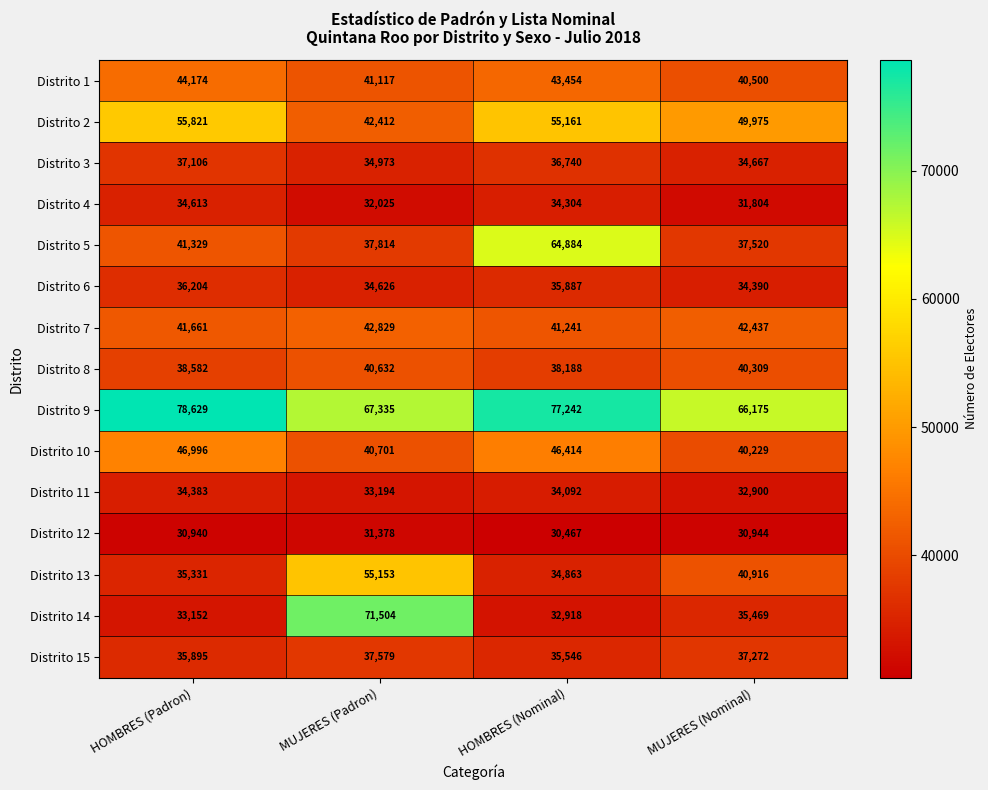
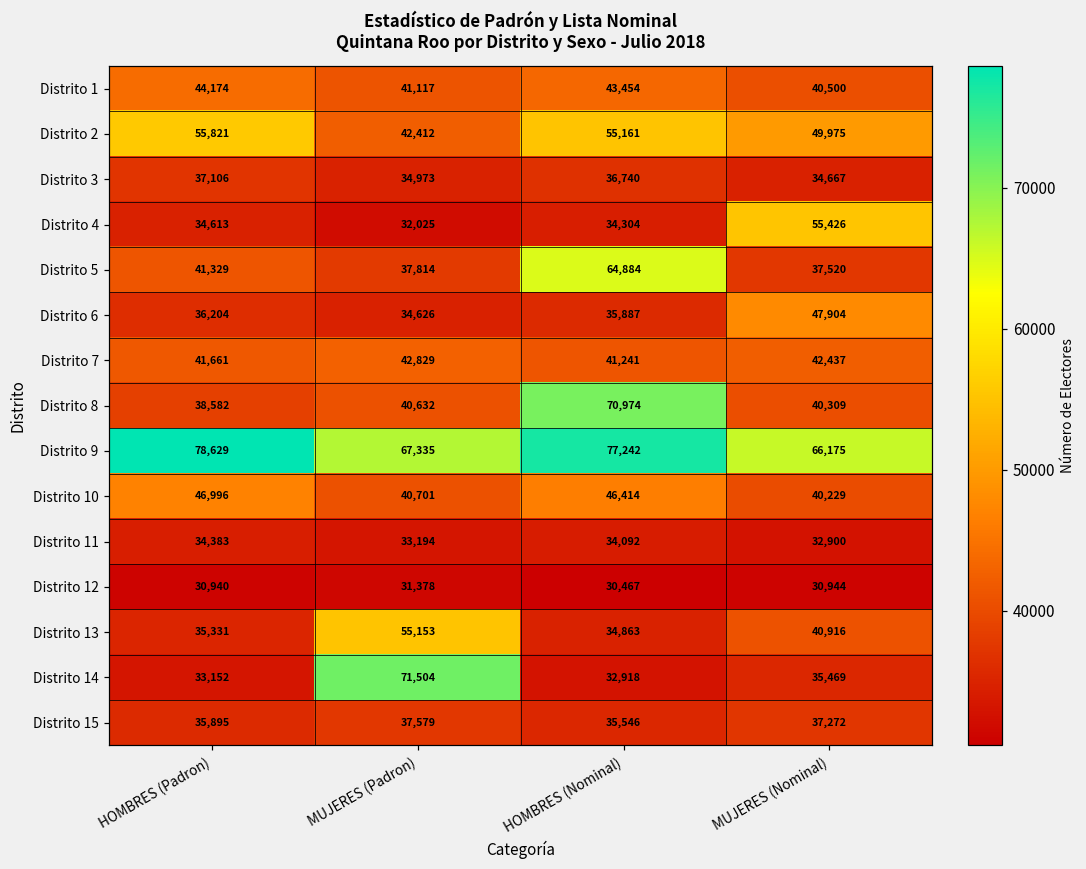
  {
    "Distrito 1": {
      "HOMBRES (Padron)": "44,174",
      "MUJERES (Padron)": "41,117",
      "HOMBRES (Nominal)": "43,454",
      "MUJERES (Nominal)": "40,500"
    },
    "Distrito 2": {
      "HOMBRES (Padron)": "55,821",
      "MUJERES (Padron)": "42,412",
      "HOMBRES (Nominal)": "55,161",
      "MUJERES (Nominal)": "49,975"
    },
    "Distrito 3": {
      "HOMBRES (Padron)": "37,106",
      "MUJERES (Padron)": "34,973",
      "HOMBRES (Nominal)": "36,740",
      "MUJERES (Nominal)": "34,667"
    },
    "Distrito 4": {
      "HOMBRES (Padron)": "34,613",
      "MUJERES (Padron)": "32,025",
      "HOMBRES (Nominal)": "34,304",
-     "MUJERES (Nominal)": "31,804"
+     "MUJERES (Nominal)": "55,426"
    },
    "Distrito 5": {
      "HOMBRES (Padron)": "41,329",
      "MUJERES (Padron)": "37,814",
      "HOMBRES (Nominal)": "64,884",
      "MUJERES (Nominal)": "37,520"
    },
    "Distrito 6": {
      "HOMBRES (Padron)": "36,204",
      "MUJERES (Padron)": "34,626",
      "HOMBRES (Nominal)": "35,887",
-     "MUJERES (Nominal)": "34,390"
+     "MUJERES (Nominal)": "47,904"
    },
    "Distrito 7": {
      "HOMBRES (Padron)": "41,661",
      "MUJERES (Padron)": "42,829",
      "HOMBRES (Nominal)": "41,241",
      "MUJERES (Nominal)": "42,437"
    },
    "Distrito 8": {
      "HOMBRES (Padron)": "38,582",
      "MUJERES (Padron)": "40,632",
-     "HOMBRES (Nominal)": "38,188",
+     "HOMBRES (Nominal)": "70,974",
      "MUJERES (Nominal)": "40,309"
    },
    "Distrito 9": {
      "HOMBRES (Padron)": "78,629",
      "MUJERES (Padron)": "67,335",
      "HOMBRES (Nominal)": "77,242",
      "MUJERES (Nominal)": "66,175"
    },
    "Distrito 10": {
      "HOMBRES (Padron)": "46,996",
      "MUJERES (Padron)": "40,701",
      "HOMBRES (Nominal)": "46,414",
      "MUJERES (Nominal)": "40,229"
    },
    "Distrito 11": {
      "HOMBRES (Padron)": "34,383",
      "MUJERES (Padron)": "33,194",
      "HOMBRES (Nominal)": "34,092",
      "MUJERES (Nominal)": "32,900"
    },
    "Distrito 12": {
      "HOMBRES (Padron)": "30,940",
      "MUJERES (Padron)": "31,378",
      "HOMBRES (Nominal)": "30,467",
      "MUJERES (Nominal)": "30,944"
    },
    "Distrito 13": {
      "HOMBRES (Padron)": "35,331",
      "MUJERES (Padron)": "55,153",
      "HOMBRES (Nominal)": "34,863",
      "MUJERES (Nominal)": "40,916"
    },
    "Distrito 14": {
      "HOMBRES (Padron)": "33,152",
      "MUJERES (Padron)": "71,504",
      "HOMBRES (Nominal)": "32,918",
      "MUJERES (Nominal)": "35,469"
    },
    "Distrito 15": {
      "HOMBRES (Padron)": "35,895",
      "MUJERES (Padron)": "37,579",
      "HOMBRES (Nominal)": "35,546",
      "MUJERES (Nominal)": "37,272"
    }
  }
